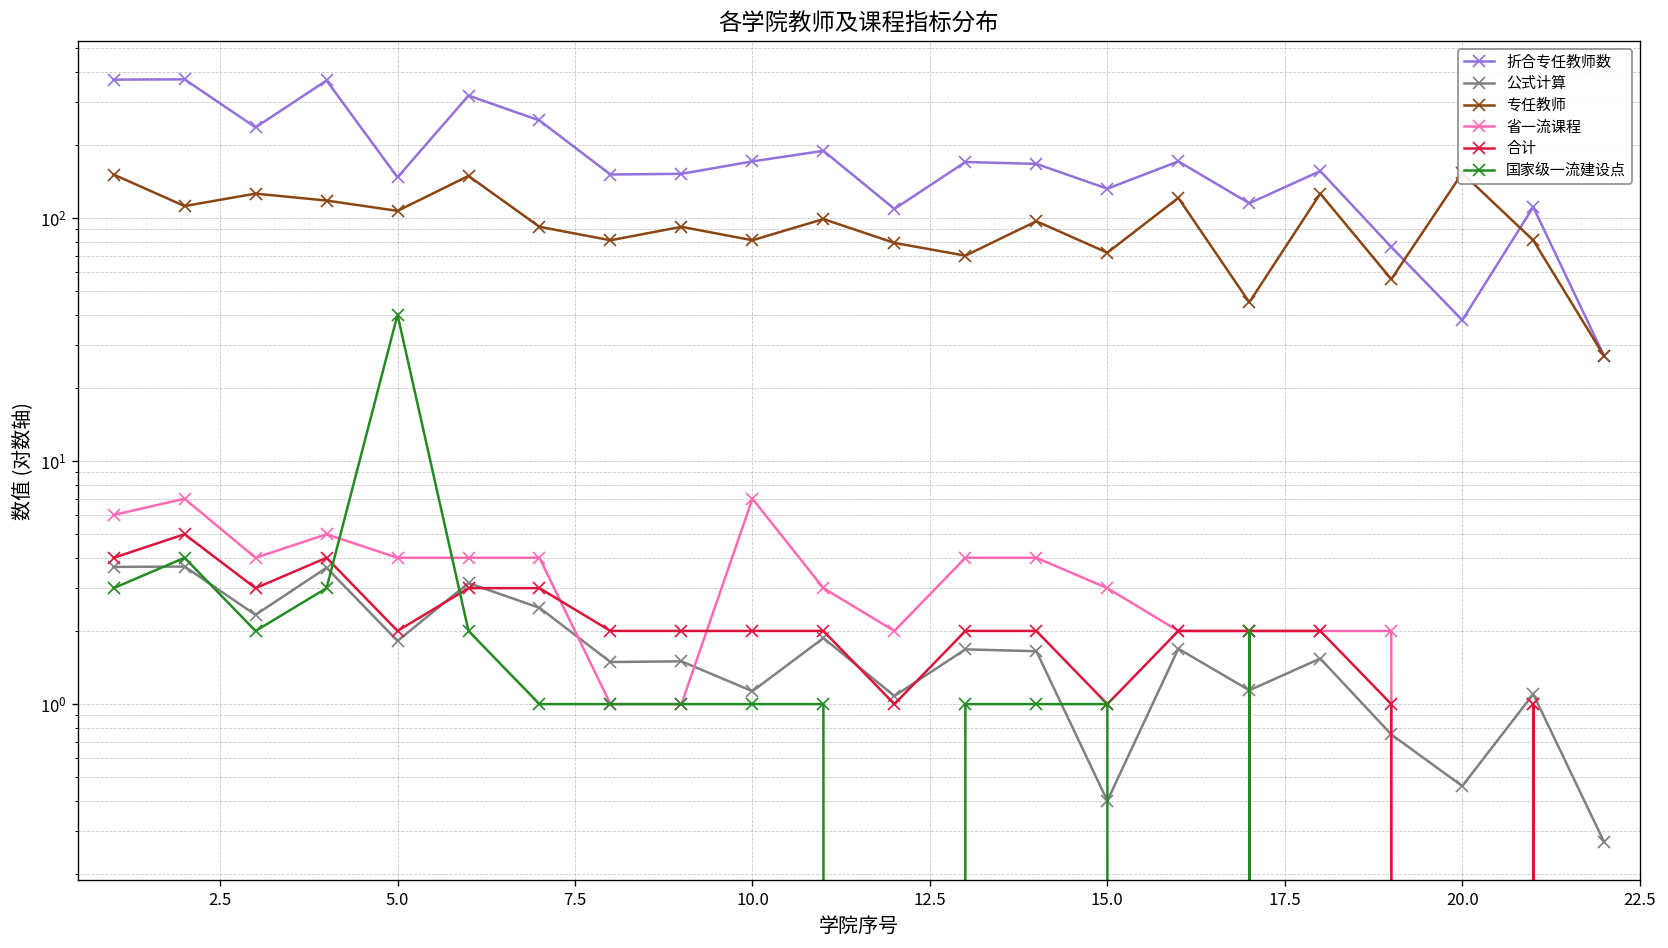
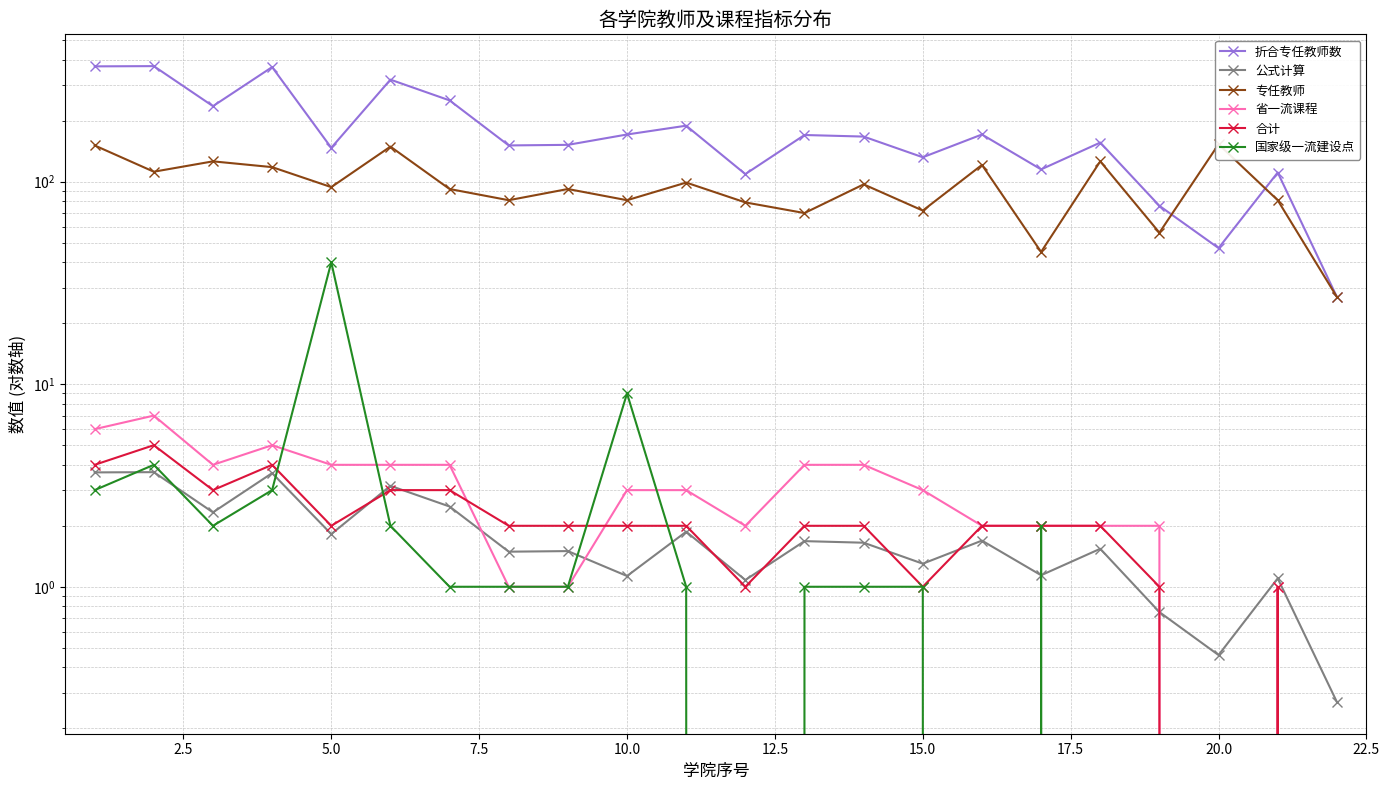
  {
    "折合专任教师数": {
      "5.0": 150,
      "10.0": 170,
      "15.0": 130,
-     "20.0": 38
+     "20.0": 47
    },
    "公式计算": {
      "5.0": 1.8,
      "10.0": 1.1,
-     "15.0": 0.4,
+     "15.0": 1.3,
      "20.0": 0.46
    },
    "专任教师": {
-     "5.0": 110,
+     "5.0": 90,
      "10.0": 81,
      "15.0": 72
    },
    "省一流课程": {
      "5.0": 4,
-     "10.0": 7,
+     "10.0": 3,
      "15.0": 3
    },
    "合计": {
      "5.0": 2.0,
      "10.0": 2.0
    },
    "国家级一流建设点": {
      "5.0": 40,
-     "10.0": 1
+     "10.0": 9
    }
  }
